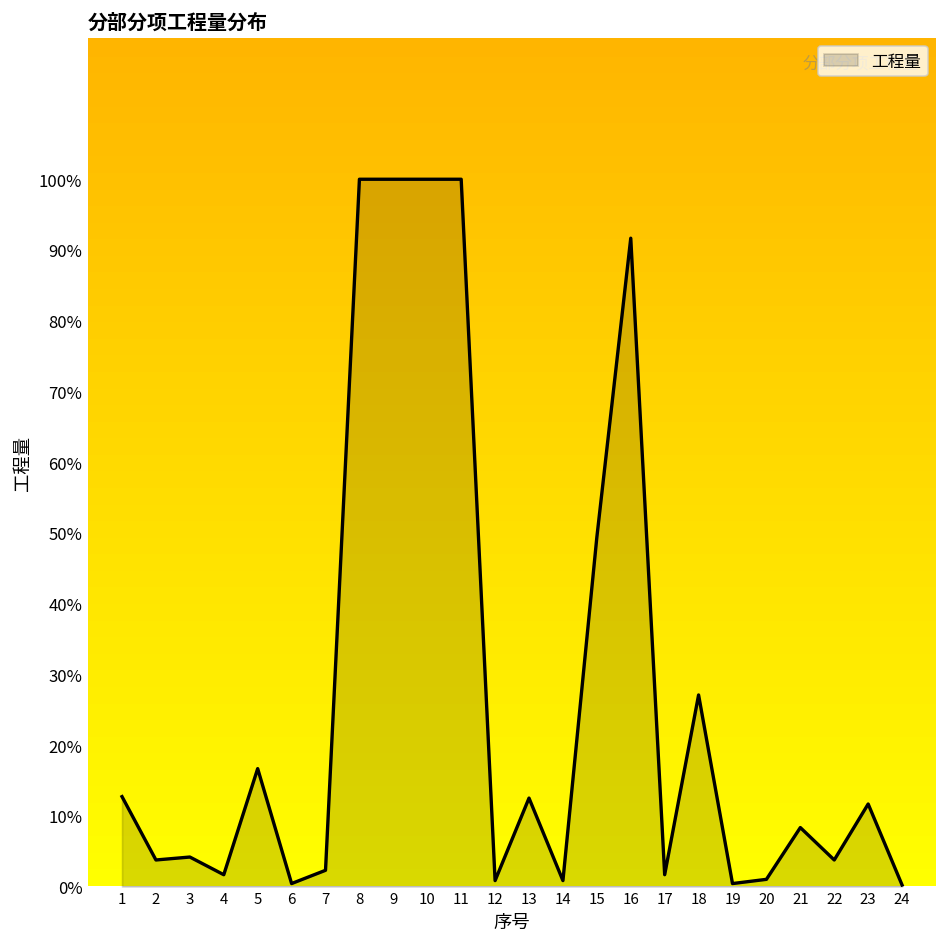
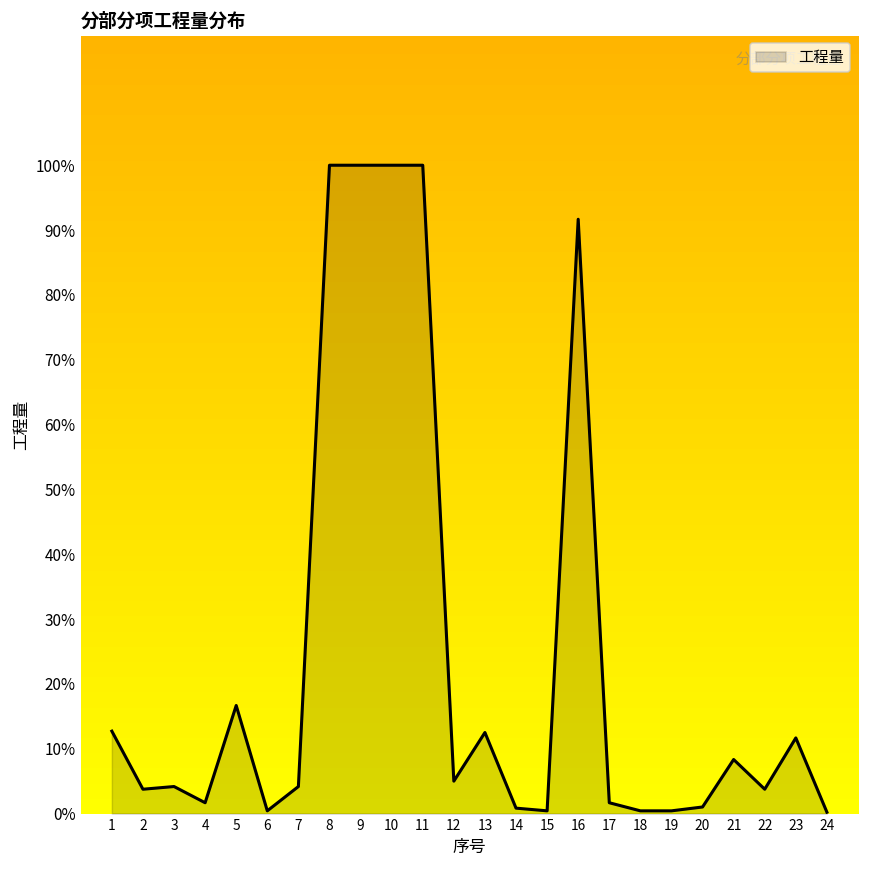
  {
    "1": "13%",
    "2": "4%",
    "3": "4%",
    "4": "2%",
    "5": "17%",
    "6": "0%",
-   "7": "2%",
+   "7": "4%",
    "8": "100%",
    "9": "100%",
    "10": "100%",
    "11": "100%",
-   "12": "1%",
+   "12": "5%",
    "13": "13%",
    "14": "1%",
-   "15": "49%",
+   "15": "0%",
    "16": "92%",
    "17": "2%",
-   "18": "27%",
+   "18": "0%",
    "19": "0%",
    "20": "1%",
    "21": "8%",
    "22": "4%",
    "23": "12%",
    "24": "0%"
  }
